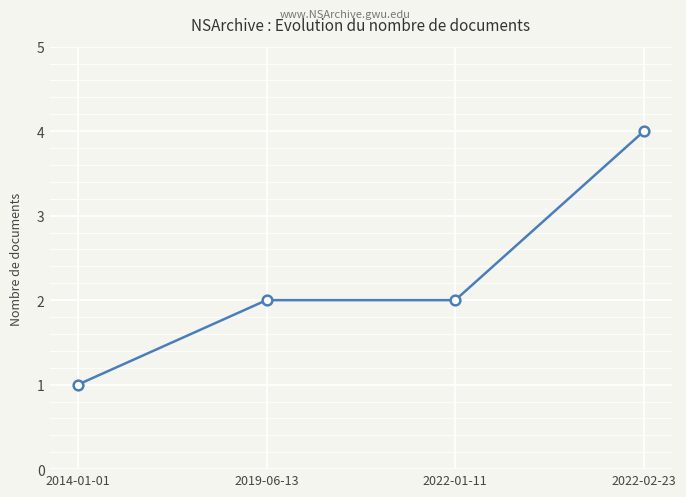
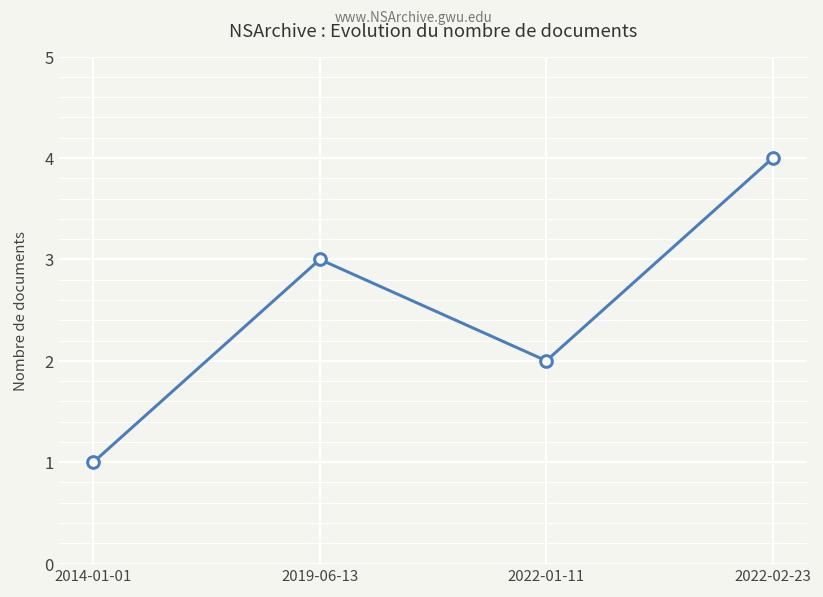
  {
    "2014-01-01": 1,
-   "2019-06-13": 2,
+   "2019-06-13": 3,
    "2022-01-11": 2,
    "2022-02-23": 4
  }
